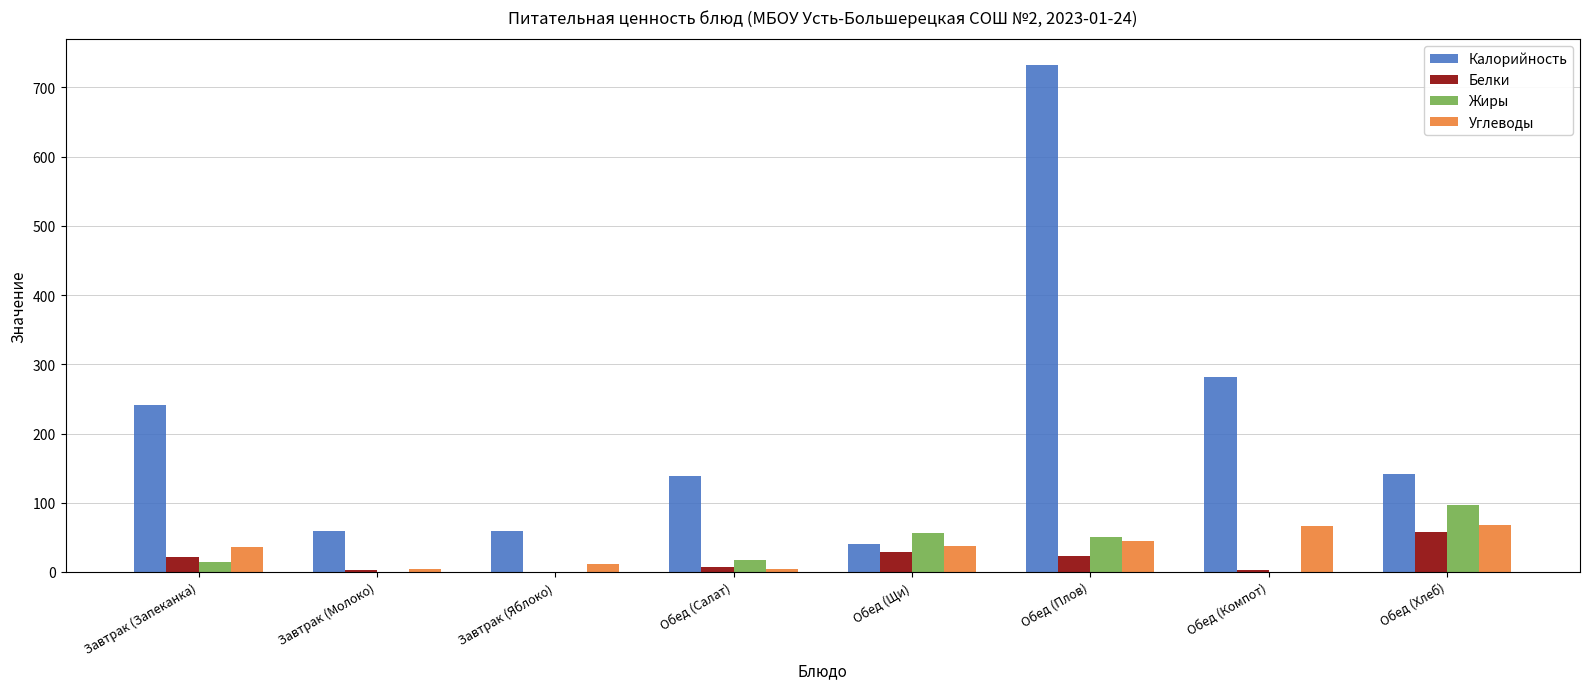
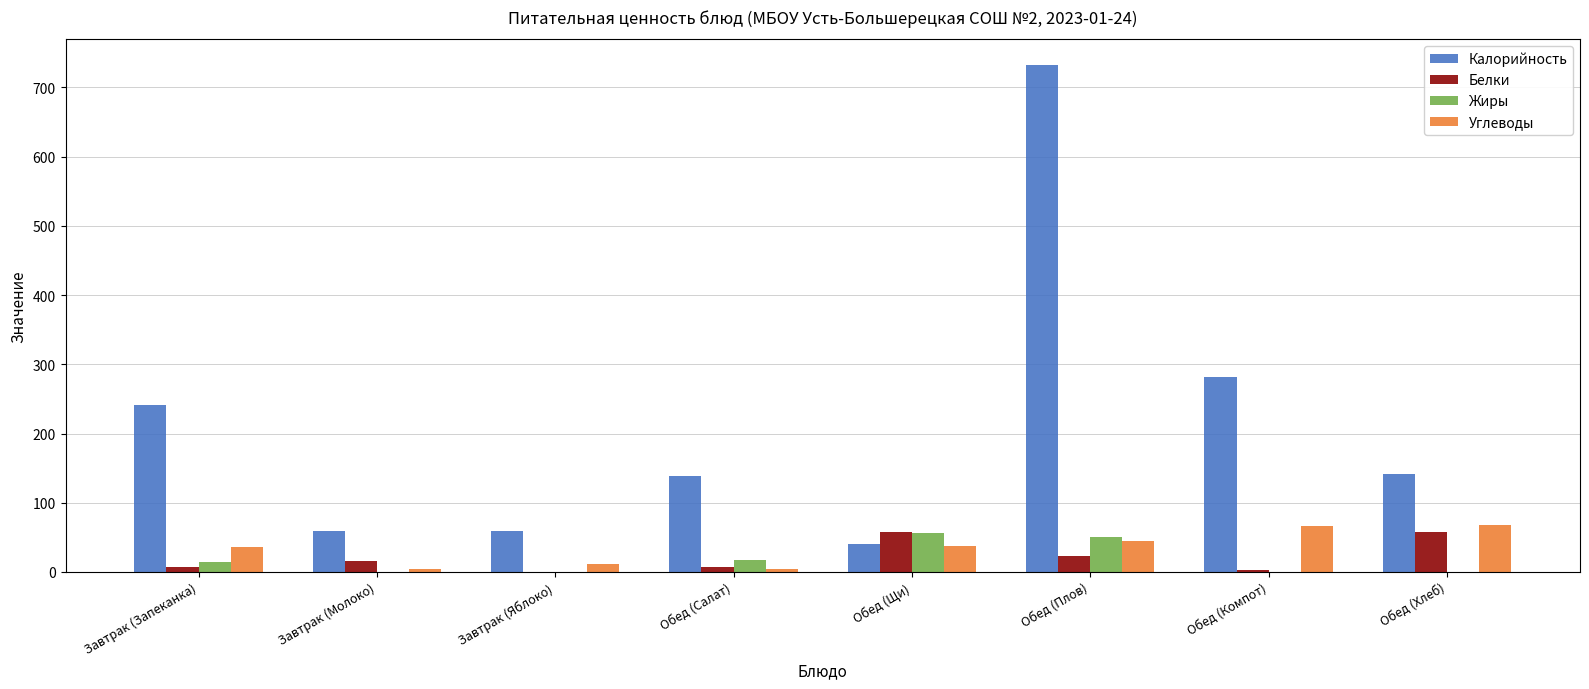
  {
    "Калорийность": {
      "Завтрак (Запеканка)": 240,
      "Завтрак (Молоко)": 60,
      "Завтрак (Яблоко)": 60,
      "Обед (Салат)": 140,
      "Обед (Щи)": 40,
      "Обед (Плов)": 730,
      "Обед (Компот)": 280,
      "Обед (Хлеб)": 140
    },
    "Белки": {
-     "Завтрак (Запеканка)": 20,
-     "Завтрак (Молоко)": 0,
+     "Завтрак (Запеканка)": 10,
+     "Завтрак (Молоко)": 20,
      "Обед (Салат)": 10,
-     "Обед (Щи)": 30,
+     "Обед (Щи)": 60,
      "Обед (Плов)": 20,
      "Обед (Хлеб)": 60
    },
    "Жиры": {
      "Завтрак (Запеканка)": 10,
      "Обед (Салат)": 20,
      "Обед (Щи)": 60,
      "Обед (Плов)": 50,
-     "Обед (Хлеб)": 100
+     "Обед (Хлеб)": 0
    },
    "Углеводы": {
      "Завтрак (Запеканка)": 40,
      "Завтрак (Молоко)": 0,
      "Завтрак (Яблоко)": 10,
      "Обед (Салат)": 0,
      "Обед (Щи)": 40,
      "Обед (Плов)": 40,
      "Обед (Компот)": 70,
      "Обед (Хлеб)": 70
    }
  }
